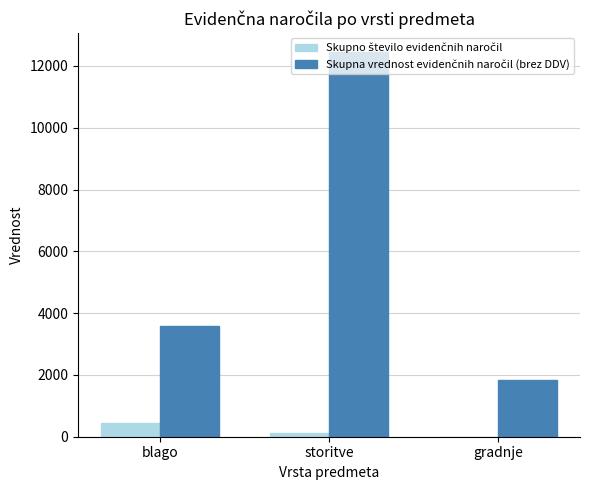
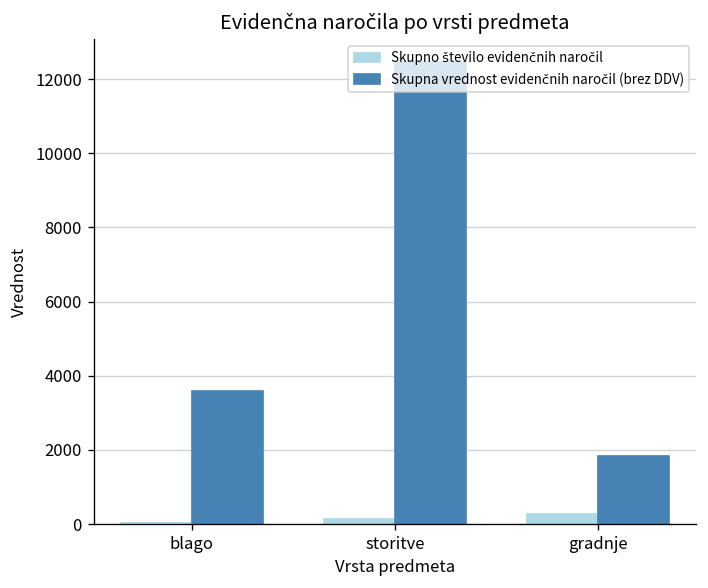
  {
    "Skupno število evidenčnih naročil": {
-     "blago": 500,
+     "blago": 0,
      "storitve": 100,
-     "gradnje": 0
+     "gradnje": 300
    },
    "Skupna vrednost evidenčnih naročil (brez DDV)": {
      "blago": 3600,
      "gradnje": 1800
    }
  }
